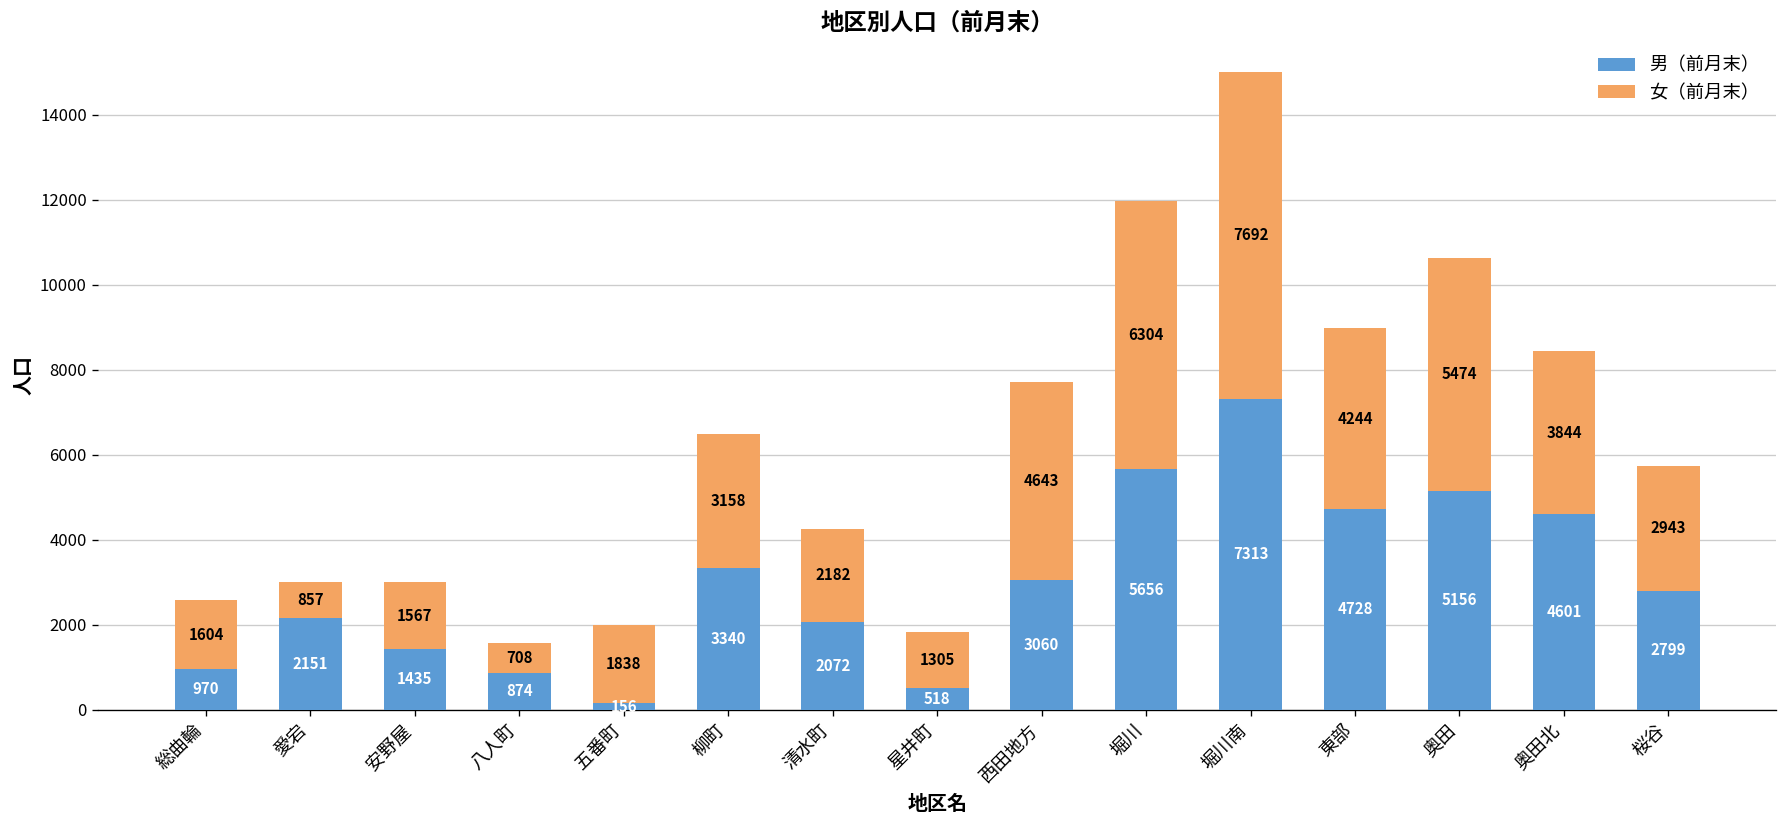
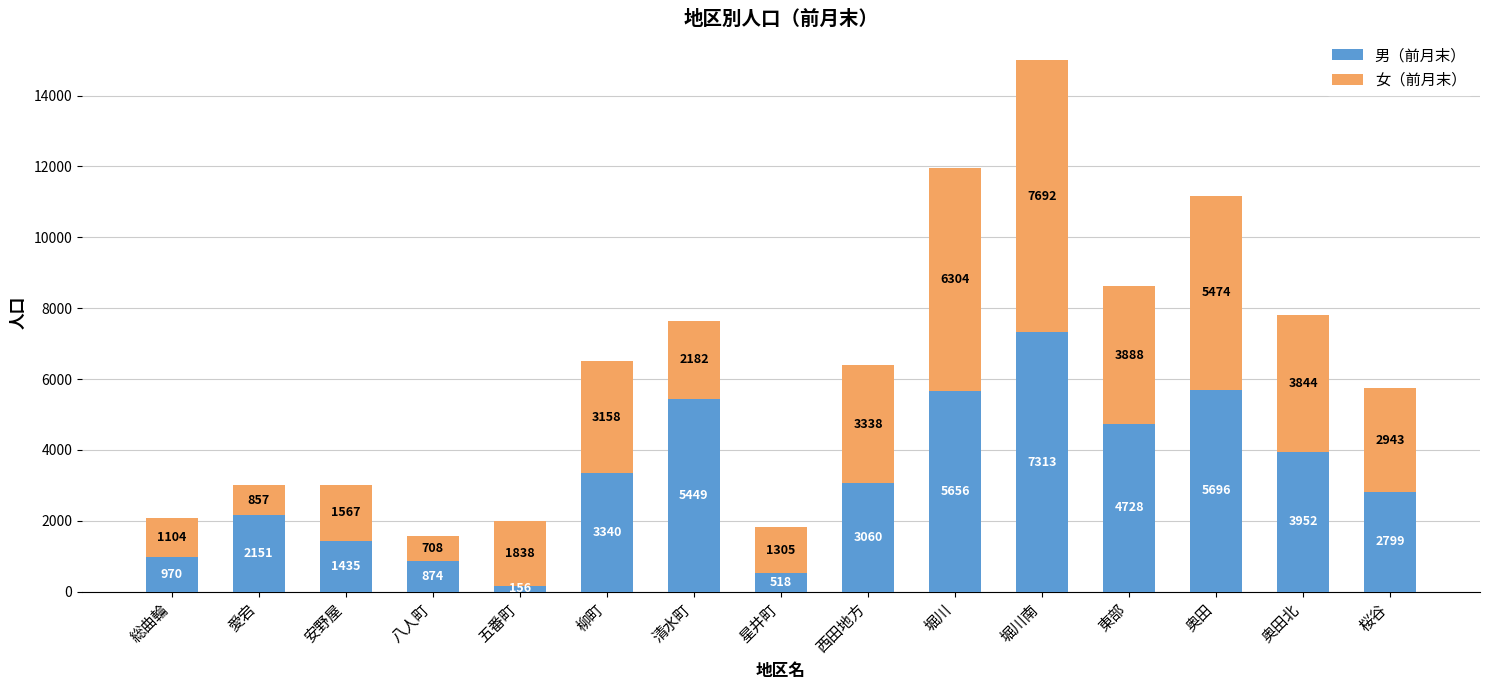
  {
    "男（前月末）": {
      "総曲輪": 970,
      "愛宕": 2151,
      "安野屋": 1435,
      "八人町": 874,
      "五番町": 156,
      "柳町": 3340,
-     "清水町": 2072,
+     "清水町": 5449,
      "星井町": 518,
      "西田地方": 3060,
      "堀川": 5656,
      "堀川南": 7313,
      "東部": 4728,
-     "奥田": 5156,
-     "奥田北": 4601,
+     "奥田": 5696,
+     "奥田北": 3952,
      "桜谷": 2799
    },
    "女（前月末）": {
-     "総曲輪": 1604,
+     "総曲輪": 1104,
      "愛宕": 857,
      "安野屋": 1567,
      "八人町": 708,
      "五番町": 1838,
      "柳町": 3158,
      "清水町": 2182,
      "星井町": 1305,
-     "西田地方": 4643,
+     "西田地方": 3338,
      "堀川": 6304,
      "堀川南": 7692,
-     "東部": 4244,
+     "東部": 3888,
      "奥田": 5474,
      "奥田北": 3844,
      "桜谷": 2943
    }
  }
